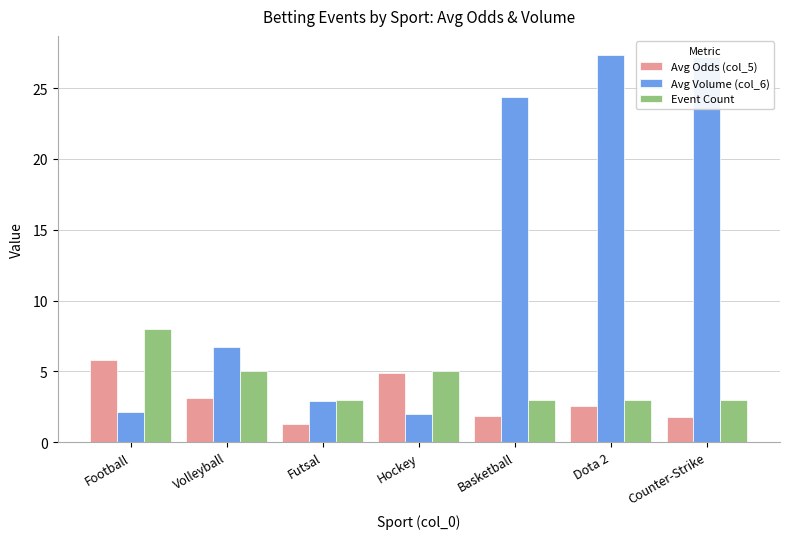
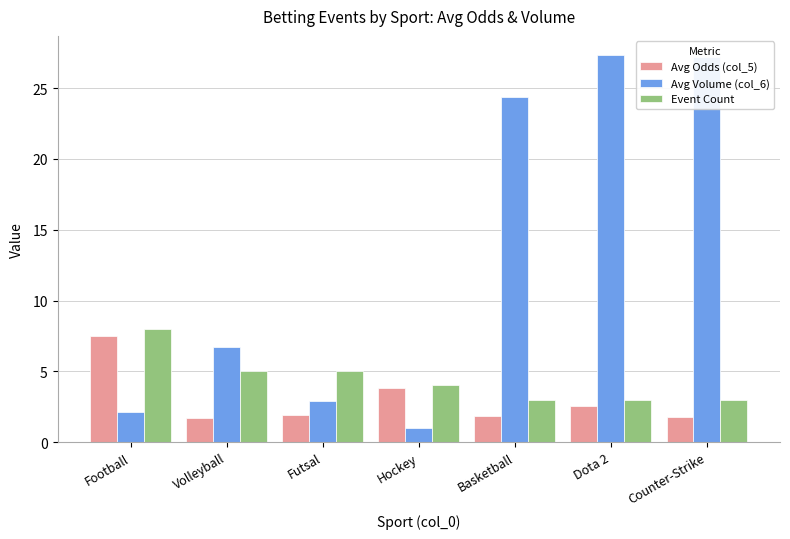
  {
    "Avg Odds (col_5)": {
-     "Football": 5.8,
-     "Volleyball": 3.1,
-     "Futsal": 1.3,
-     "Hockey": 4.9,
+     "Football": 7.5,
+     "Volleyball": 1.7,
+     "Futsal": 1.9,
+     "Hockey": 3.8,
      "Basketball": 1.8,
      "Dota 2": 2.5,
      "Counter-Strike": 1.8
    },
    "Avg Volume (col_6)": {
      "Football": 2,
      "Volleyball": 6.7,
      "Futsal": 3,
-     "Hockey": 2,
+     "Hockey": 1,
      "Basketball": 24.4,
      "Dota 2": 27.3
    },
    "Event Count": {
      "Football": 8,
      "Volleyball": 5,
-     "Futsal": 3,
-     "Hockey": 5,
+     "Futsal": 5,
+     "Hockey": 4,
      "Basketball": 3,
      "Dota 2": 3,
      "Counter-Strike": 3
    }
  }
